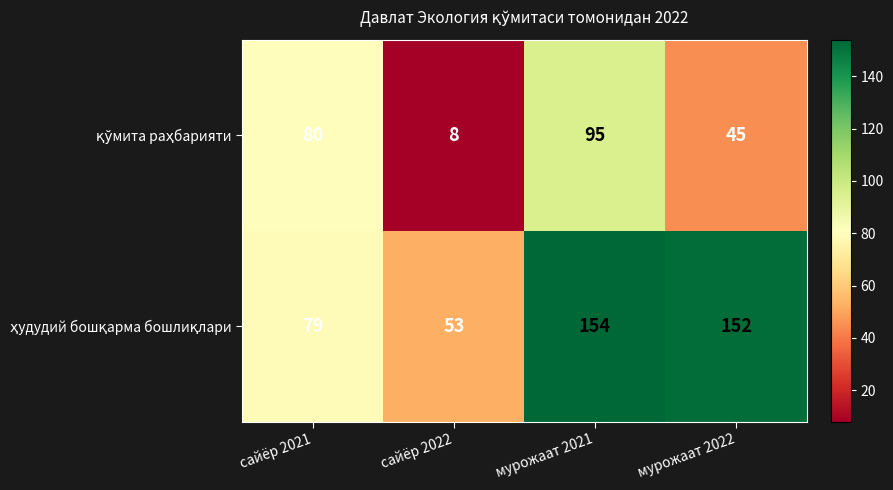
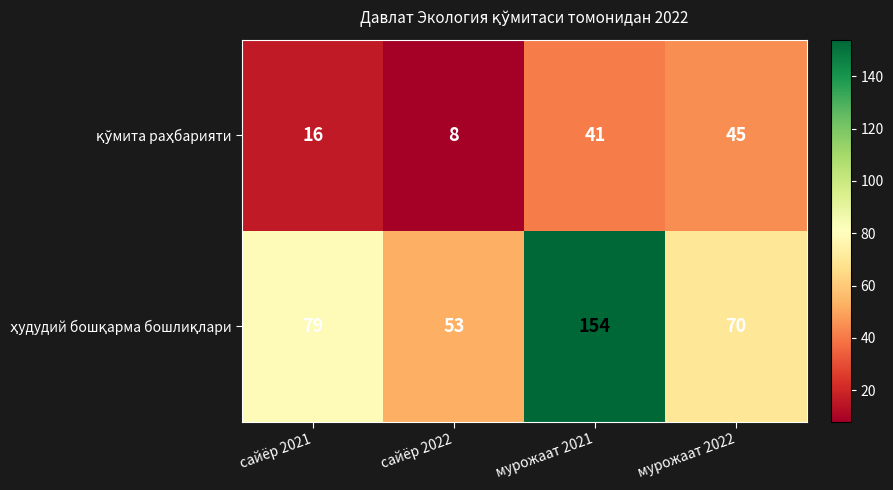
  {
    "қўмита раҳбарияти": {
-     "сайёр 2021": 80,
+     "сайёр 2021": 16,
      "сайёр 2022": 8,
-     "мурожаат 2021": 95,
+     "мурожаат 2021": 41,
      "мурожаат 2022": 45
    },
    "ҳудудий бошқарма бошлиқлари": {
      "сайёр 2021": 79,
      "сайёр 2022": 53,
      "мурожаат 2021": 154,
-     "мурожаат 2022": 152
+     "мурожаат 2022": 70
    }
  }
